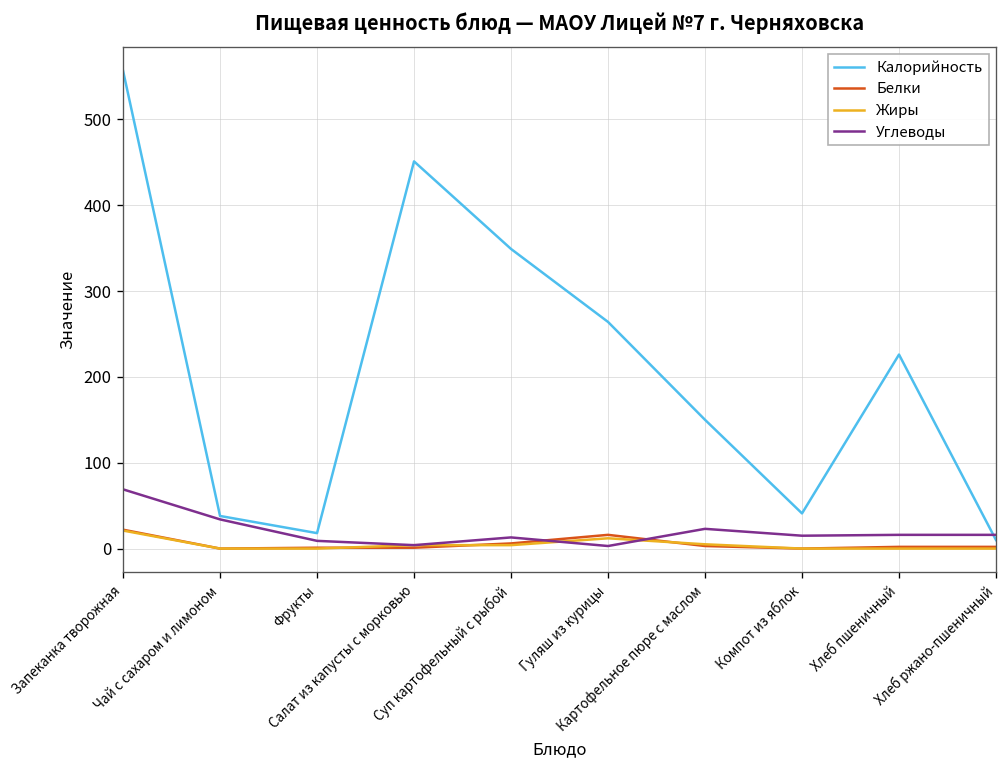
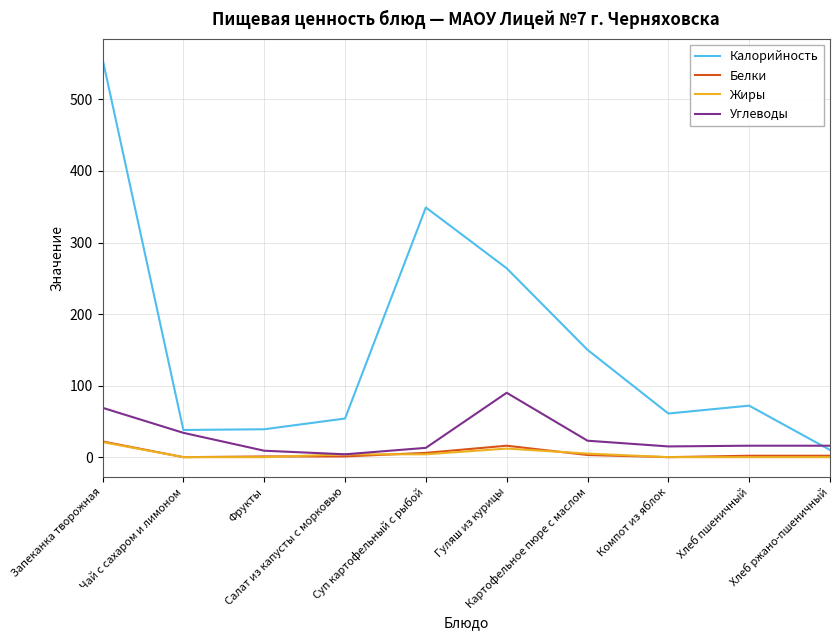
  {
    "Калорийность": {
      "Запеканка творожная": 560,
      "Чай с сахаром и лимоном": 40,
-     "Фрукты": 20,
-     "Салат из капусты с морковью": 450,
+     "Фрукты": 40,
+     "Салат из капусты с морковью": 50,
      "Суп картофельный с рыбой": 350,
      "Гуляш из курицы": 260,
      "Картофельное пюре с маслом": 150,
-     "Компот из яблок": 40,
-     "Хлеб пшеничный": 230,
+     "Компот из яблок": 60,
+     "Хлеб пшеничный": 70,
      "Хлеб ржано-пшеничный": 10
    },
    "Белки": {
      "Гуляш из курицы": 20
    },
    "Жиры": {
      "Гуляш из курицы": 10
    },
    "Углеводы": {
      "Запеканка творожная": 70,
      "Чай с сахаром и лимоном": 30,
      "Фрукты": 10,
      "Суп картофельный с рыбой": 10,
-     "Гуляш из курицы": 0,
+     "Гуляш из курицы": 90,
      "Картофельное пюре с маслом": 20,
      "Компот из яблок": 20,
      "Хлеб пшеничный": 20,
      "Хлеб ржано-пшеничный": 20
    }
  }
